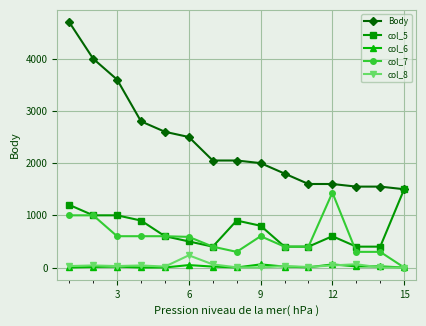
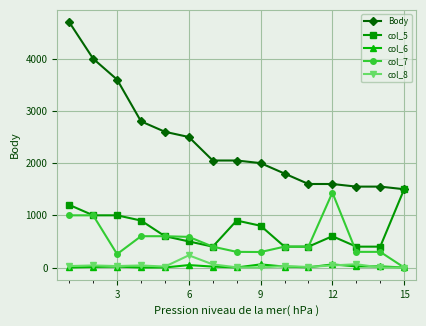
  {
    "col_7": {
-     "3": 600,
+     "3": 300,
      "6": 600,
-     "9": 600,
+     "9": 300,
      "12": 1400
    },
    "col_8": {
      "6": 200,
      "9": 0
    }
  }
